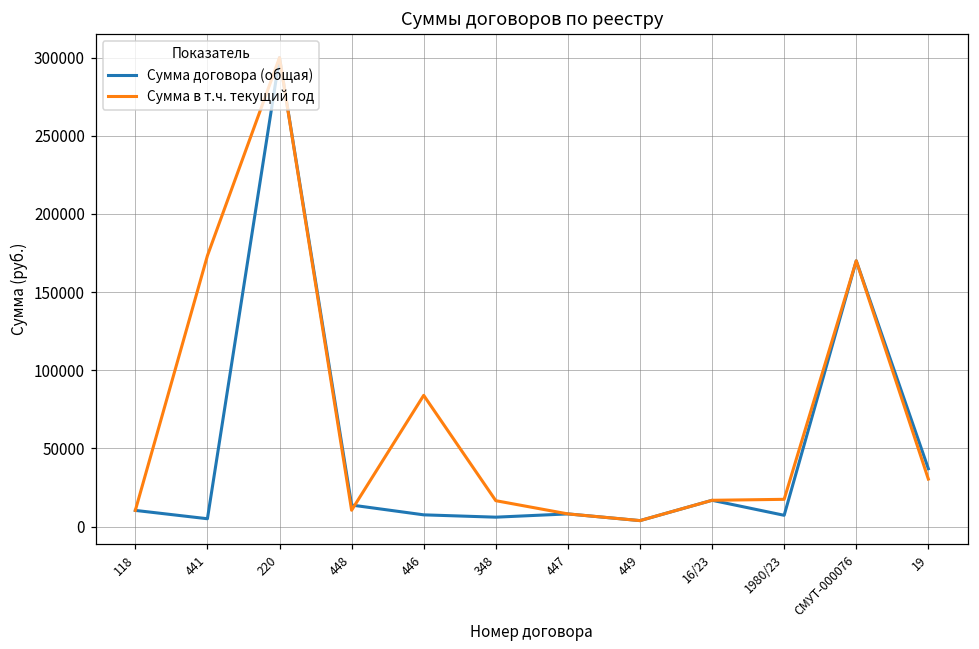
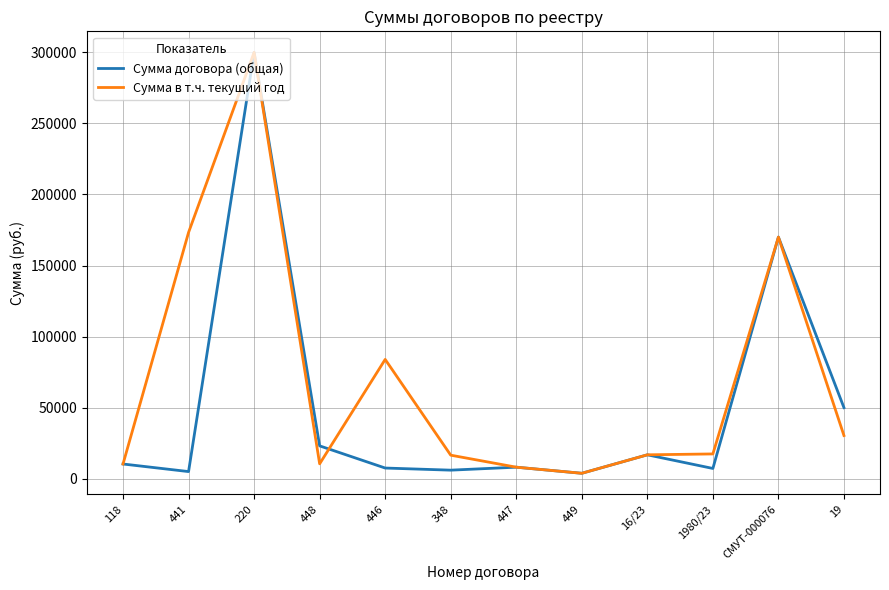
  {
    "Сумма договора (общая)": {
      "441": 5000,
-     "448": 14000,
+     "448": 23000,
      "446": 7000,
      "348": 6000,
      "1980/23": 7000,
-     "19": 37000
+     "19": 50000
    },
    "Сумма в т.ч. текущий год": {
      "441": 173000,
      "448": 10000,
      "446": 84000,
      "348": 17000,
      "1980/23": 17000,
      "19": 30000
    }
  }
